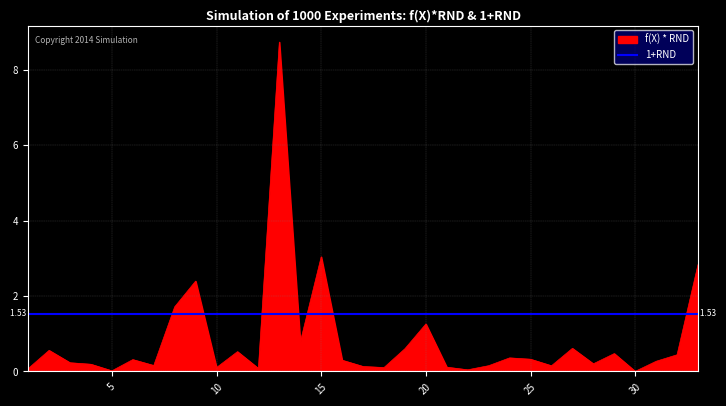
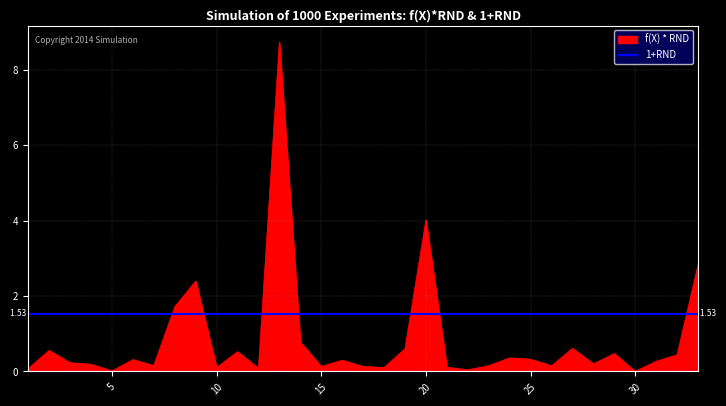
  {
    "5": 0.0,
    "10": 0.1,
-   "15": 3.0,
-   "20": 1.3,
+   "15": 0.1,
+   "20": 4.0,
    "25": 0.3,
    "30": 0.0
  }
